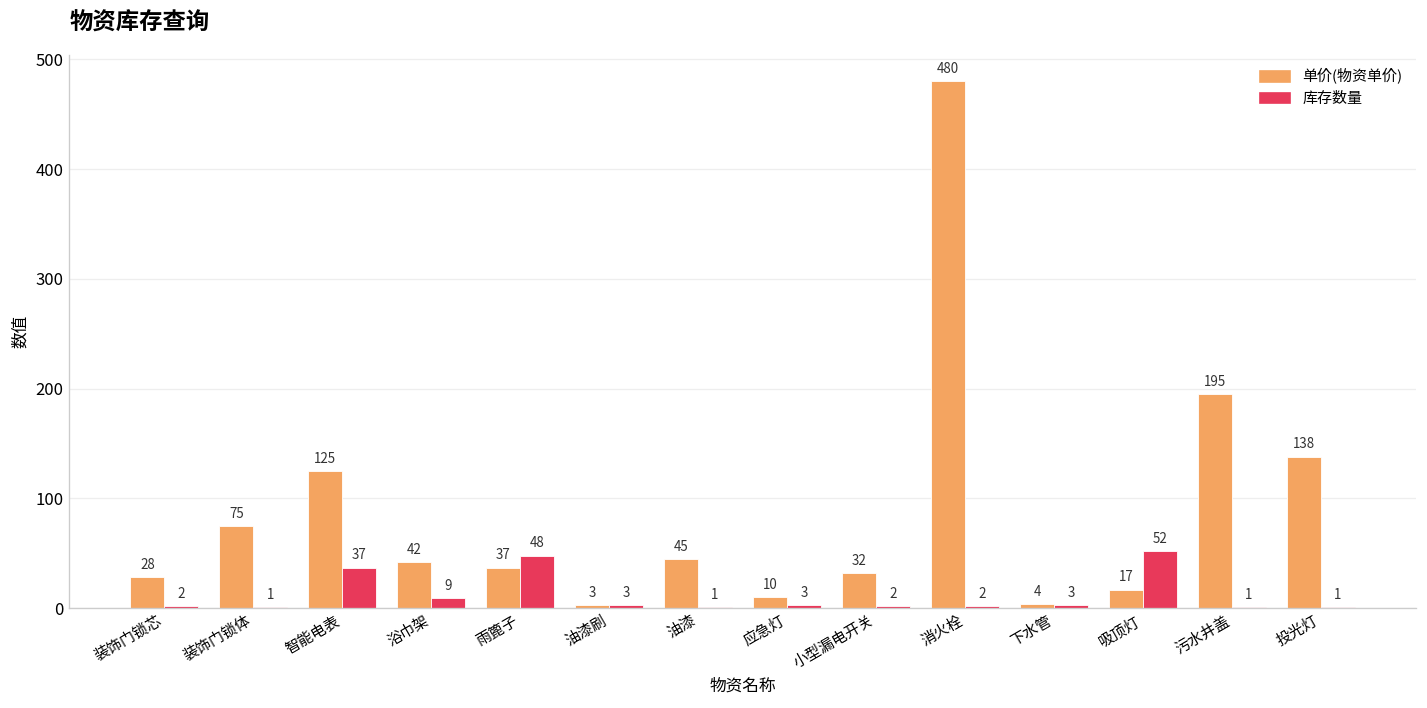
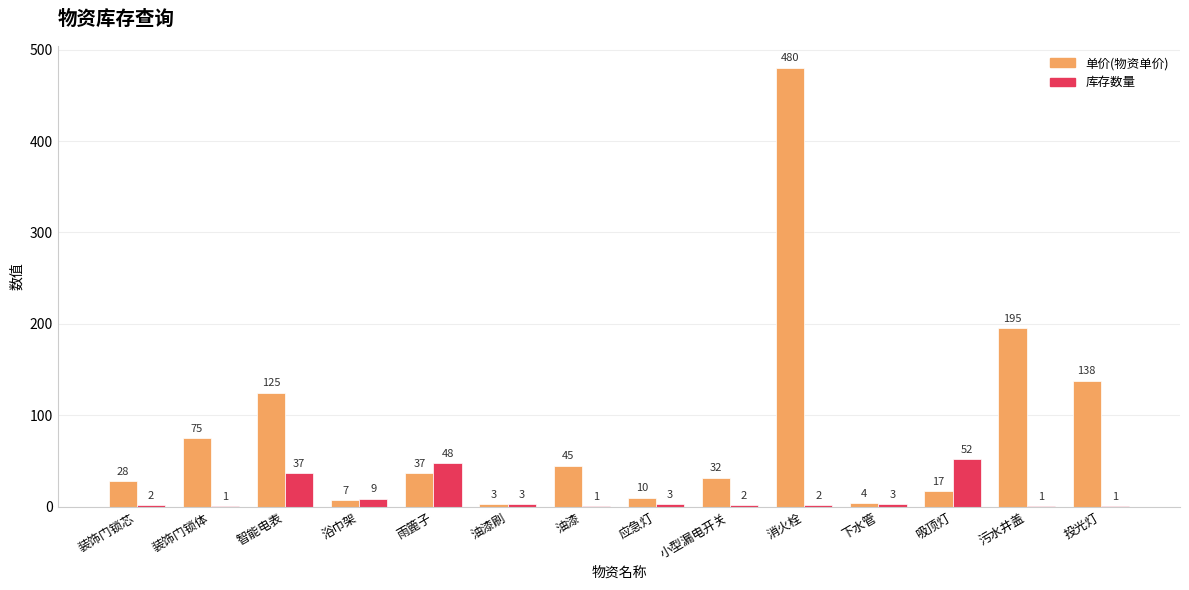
  {
    "单价(物资单价)": {
      "装饰门锁芯": 28,
      "装饰门锁体": 75,
      "智能电表": 125,
-     "浴巾架": 42,
+     "浴巾架": 7,
      "雨篦子": 37,
      "油漆刷": 3,
      "油漆": 45,
      "应急灯": 10,
      "小型漏电开关": 32,
      "消火栓": 480,
      "下水管": 4,
      "吸顶灯": 17,
      "污水井盖": 195,
      "投光灯": 138
    },
    "库存数量": {
      "装饰门锁芯": 2,
      "装饰门锁体": 1,
      "智能电表": 37,
      "浴巾架": 9,
      "雨篦子": 48,
      "油漆刷": 3,
      "油漆": 1,
      "应急灯": 3,
      "小型漏电开关": 2,
      "消火栓": 2,
      "下水管": 3,
      "吸顶灯": 52,
      "污水井盖": 1,
      "投光灯": 1
    }
  }
